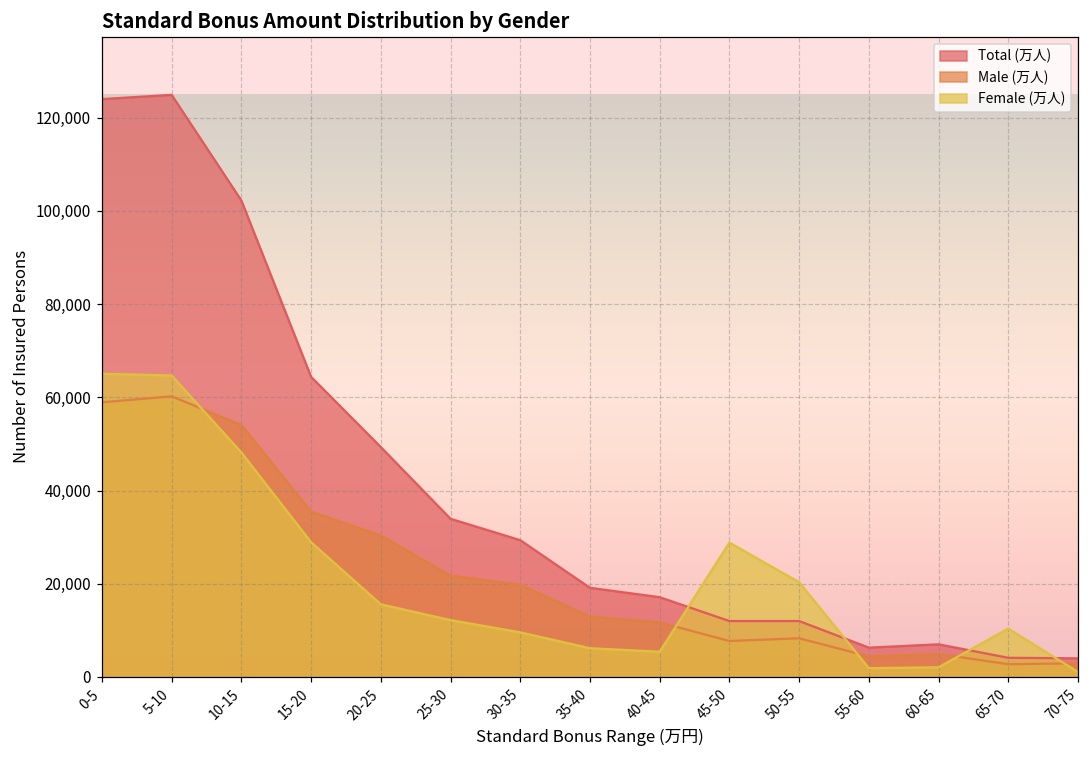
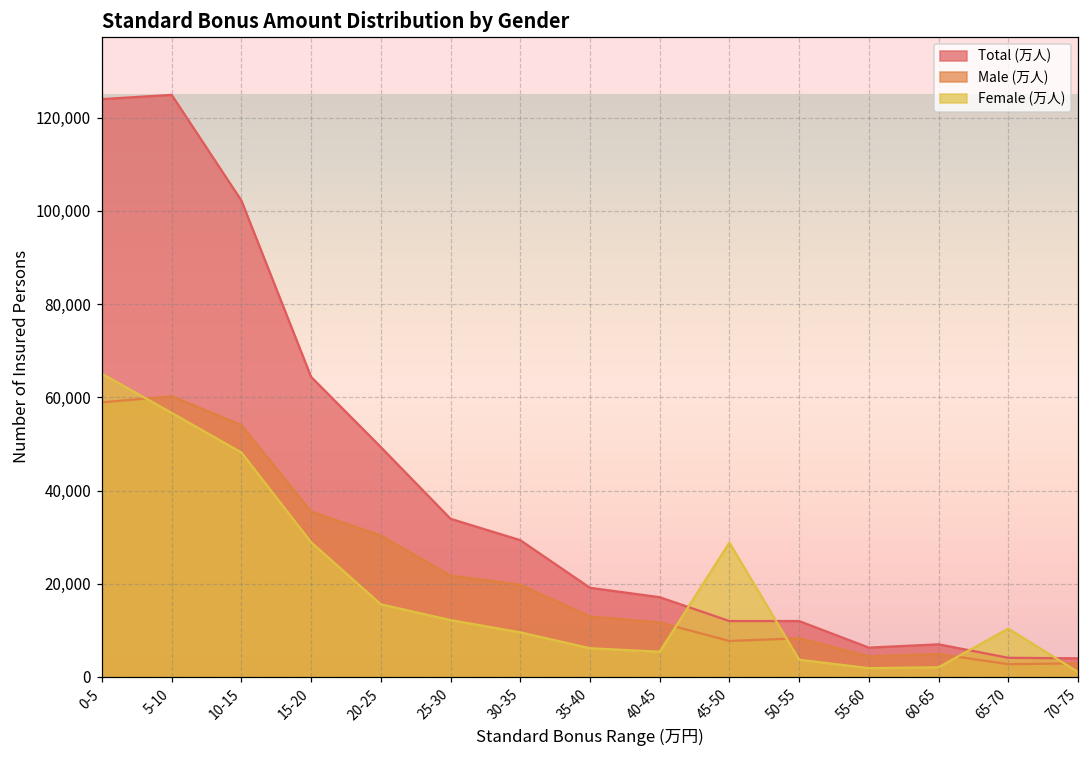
  {
    "Female (万人)": {
      "0-5": "65,000",
-     "5-10": "65,000",
+     "5-10": "57,000",
      "10-15": "48,000",
      "15-20": "29,000",
      "20-25": "16,000",
      "25-30": "12,000",
      "30-35": "10,000",
      "35-40": "6,000",
      "40-45": "5,000",
      "45-50": "29,000",
-     "50-55": "20,000",
+     "50-55": "4,000",
      "55-60": "2,000",
      "60-65": "2,000",
      "65-70": "10,000",
      "70-75": "1,000"
    }
  }
